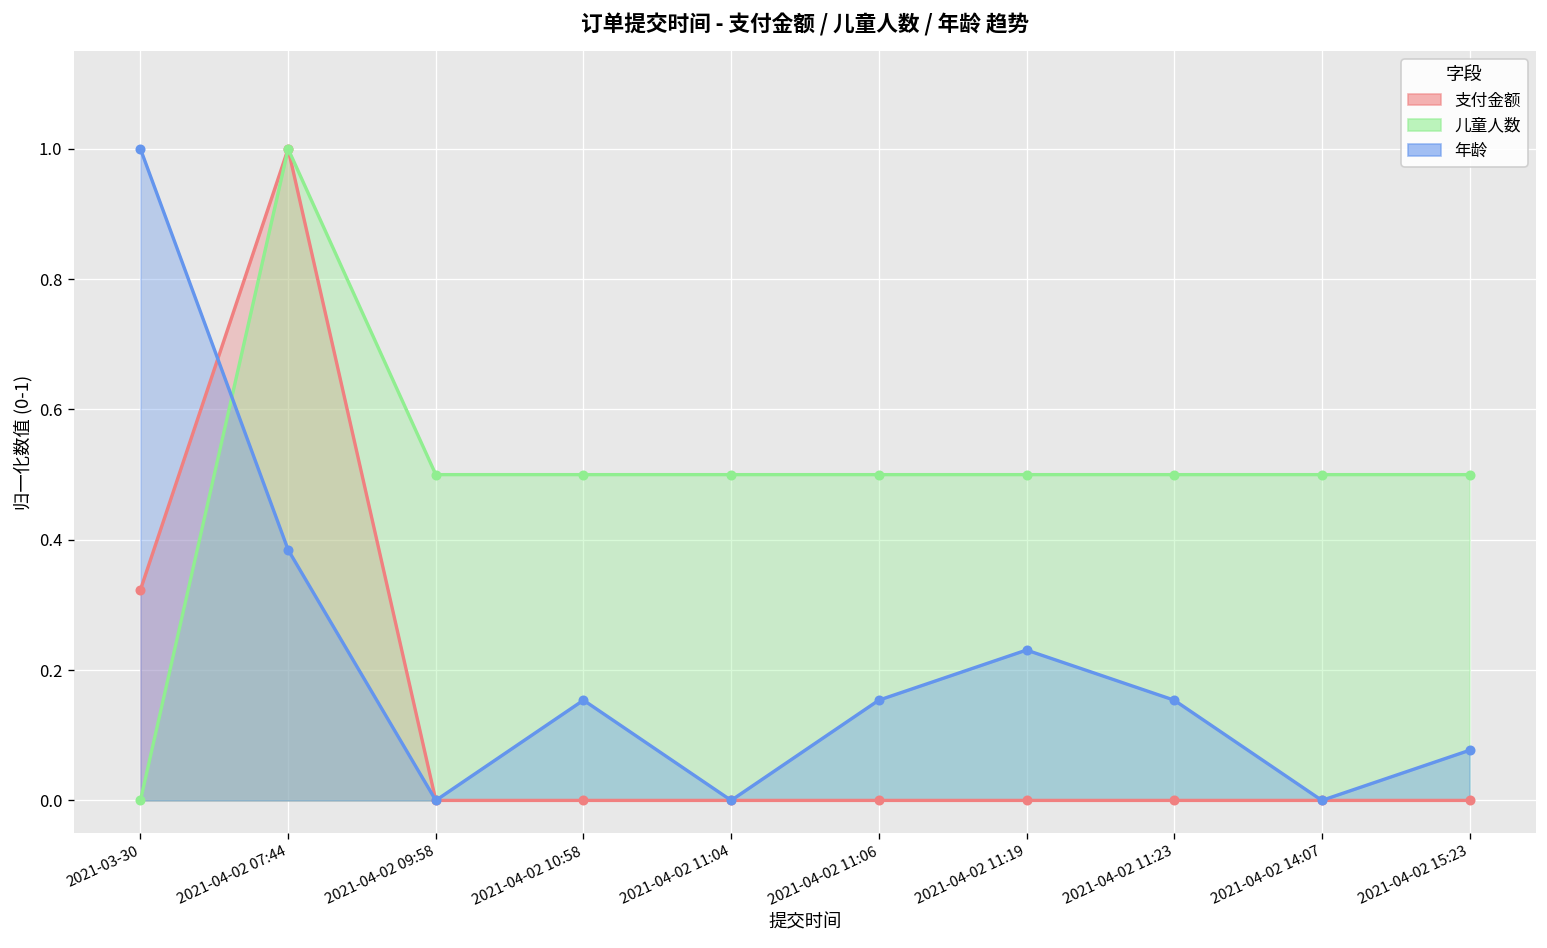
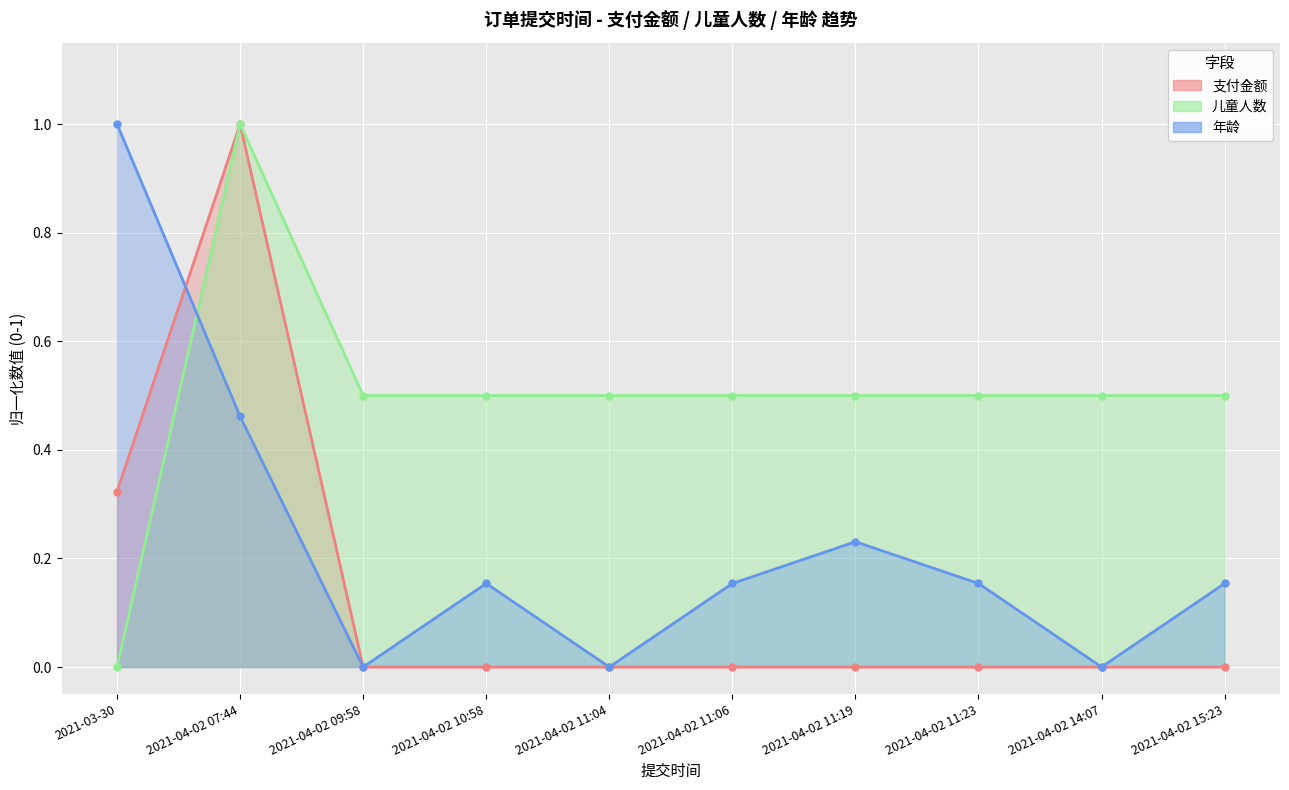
  {
    "支付金额": {
      "2021-03-30": 0.32,
      "2021-04-02 10:58": 0.00,
      "2021-04-02 11:06": 0.00,
      "2021-04-02 11:19": 0.00,
      "2021-04-02 11:23": 0.00,
      "2021-04-02 15:23": 0.00
    },
    "儿童人数": {
      "2021-03-30": 0.00,
      "2021-04-02 09:58": 0.50,
      "2021-04-02 10:58": 0.50,
      "2021-04-02 11:04": 0.50,
      "2021-04-02 11:06": 0.50,
      "2021-04-02 11:19": 0.50,
      "2021-04-02 11:23": 0.50,
      "2021-04-02 14:07": 0.50,
      "2021-04-02 15:23": 0.50
    },
    "年龄": {
      "2021-03-30": 1.00,
-     "2021-04-02 07:44": 0.38,
+     "2021-04-02 07:44": 0.46,
      "2021-04-02 10:58": 0.15,
      "2021-04-02 11:06": 0.15,
      "2021-04-02 11:19": 0.23,
      "2021-04-02 11:23": 0.15,
-     "2021-04-02 15:23": 0.08
+     "2021-04-02 15:23": 0.15
    }
  }
